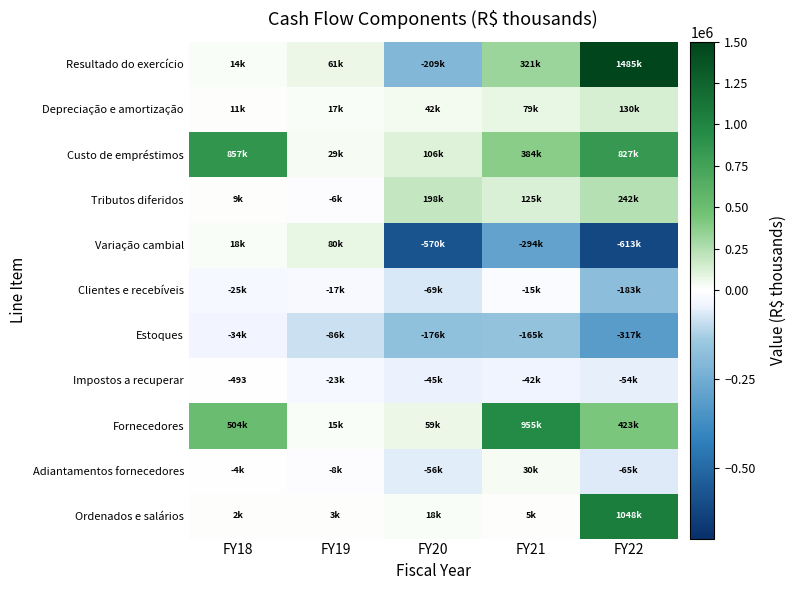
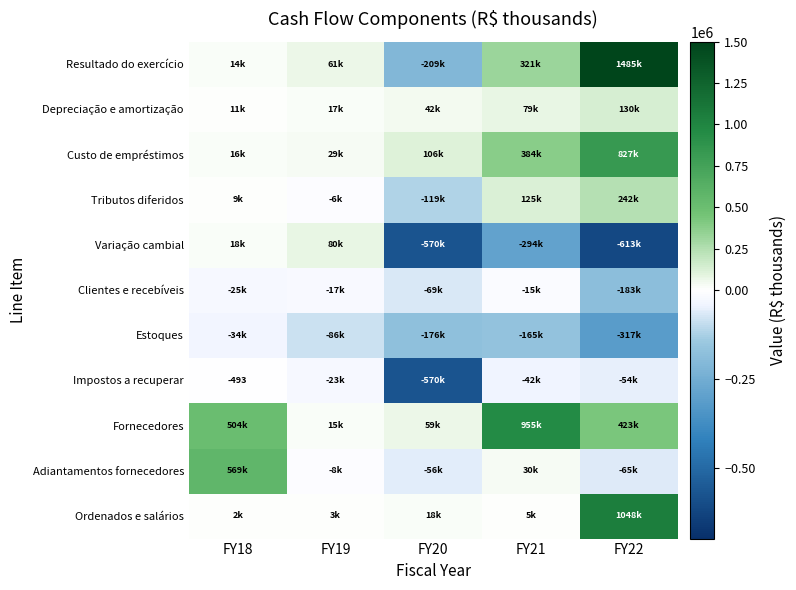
  {
    "Resultado do exercício": {
      "FY18": "14k",
      "FY19": "61k",
      "FY20": "-209k",
      "FY21": "321k",
      "FY22": "1485k"
    },
    "Depreciação e amortização": {
      "FY18": "11k",
      "FY19": "17k",
      "FY20": "42k",
      "FY21": "79k",
      "FY22": "130k"
    },
    "Custo de empréstimos": {
-     "FY18": "857k",
+     "FY18": "16k",
      "FY19": "29k",
      "FY20": "106k",
      "FY21": "384k",
      "FY22": "827k"
    },
    "Tributos diferidos": {
      "FY18": "9k",
      "FY19": "-6k",
-     "FY20": "198k",
+     "FY20": "-119k",
      "FY21": "125k",
      "FY22": "242k"
    },
    "Variação cambial": {
      "FY18": "18k",
      "FY19": "80k",
      "FY20": "-570k",
      "FY21": "-294k",
      "FY22": "-613k"
    },
    "Clientes e recebíveis": {
      "FY18": "-25k",
      "FY19": "-17k",
      "FY20": "-69k",
      "FY21": "-15k",
      "FY22": "-183k"
    },
    "Estoques": {
      "FY18": "-34k",
      "FY19": "-86k",
      "FY20": "-176k",
      "FY21": "-165k",
      "FY22": "-317k"
    },
    "Impostos a recuperar": {
      "FY18": "-493",
      "FY19": "-23k",
-     "FY20": "-45k",
+     "FY20": "-570k",
      "FY21": "-42k",
      "FY22": "-54k"
    },
    "Fornecedores": {
      "FY18": "504k",
      "FY19": "15k",
      "FY20": "59k",
      "FY21": "955k",
      "FY22": "423k"
    },
    "Adiantamentos fornecedores": {
-     "FY18": "-4k",
+     "FY18": "569k",
      "FY19": "-8k",
      "FY20": "-56k",
      "FY21": "30k",
      "FY22": "-65k"
    },
    "Ordenados e salários": {
      "FY18": "2k",
      "FY19": "3k",
      "FY20": "18k",
      "FY21": "5k",
      "FY22": "1048k"
    }
  }
